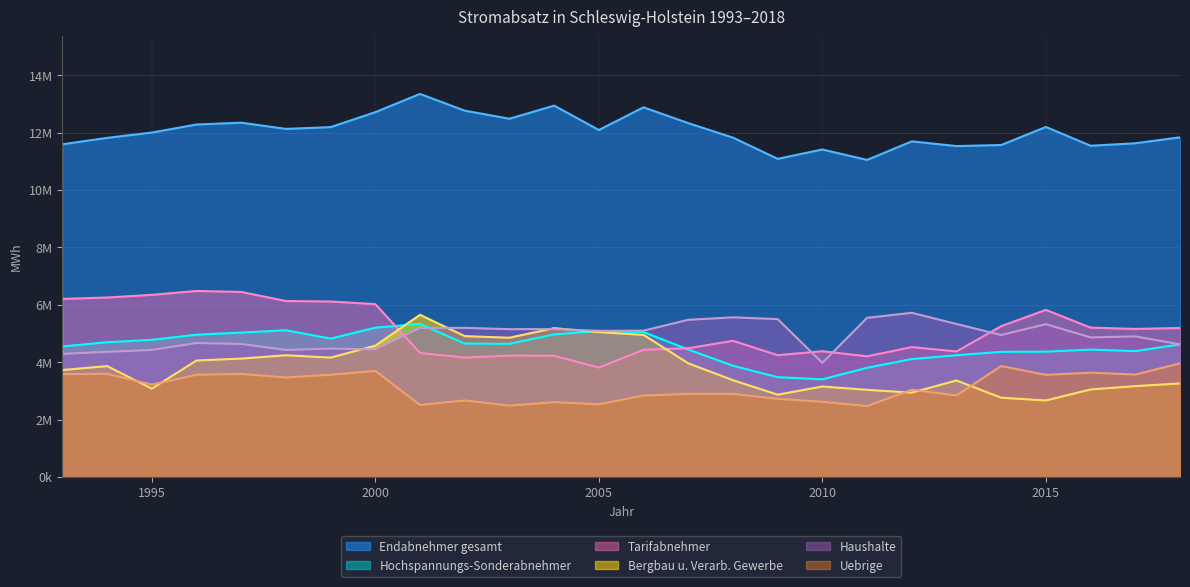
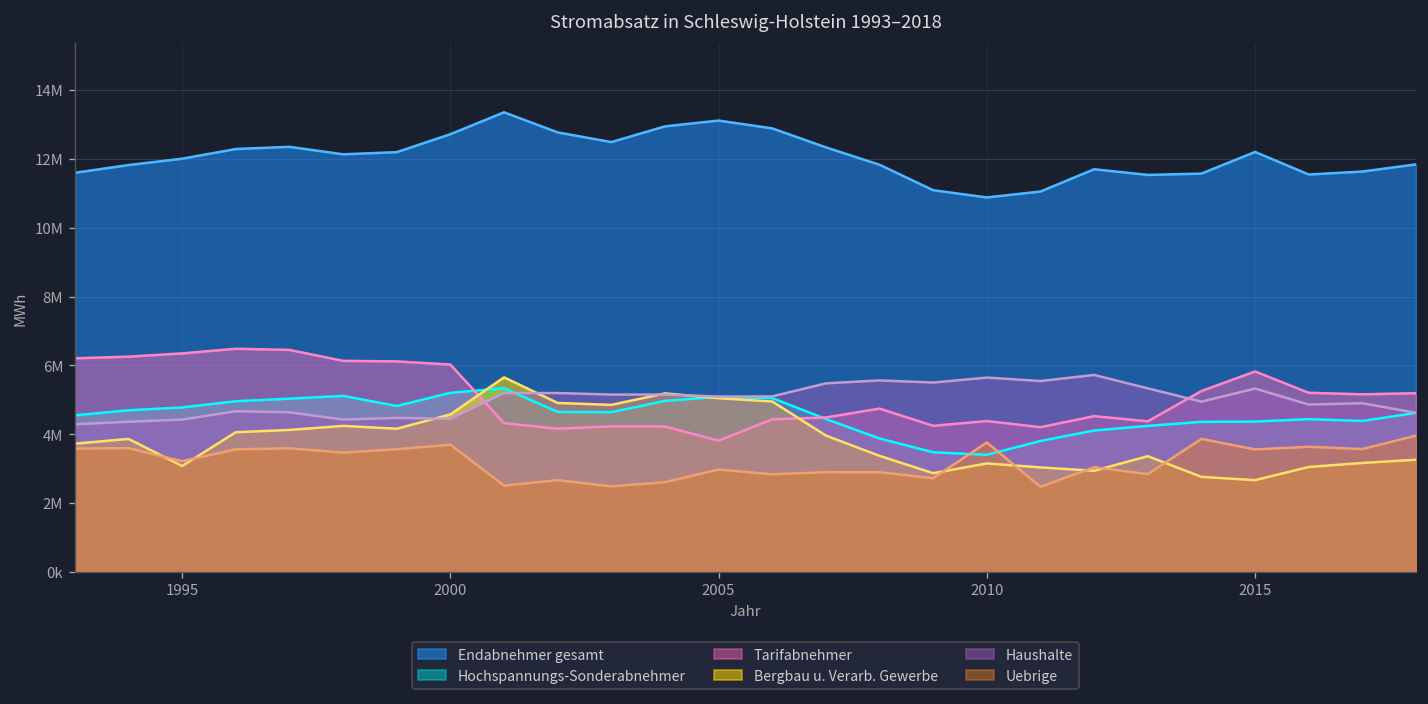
  {
    "Endabnehmer gesamt": {
      "1995": 12000000,
      "2000": 12700000,
-     "2005": 12100000,
-     "2010": 11400000,
+     "2005": 13100000,
+     "2010": 10900000,
      "2015": 12200000
    },
    "Hochspannungs-Sonderabnehmer": {
      "1995": 4800000,
      "2000": 5200000,
      "2010": 3400000,
      "2015": 4400000
    },
    "Tarifabnehmer": {
      "1995": 6300000,
      "2000": 6000000,
      "2005": 3800000,
      "2010": 4400000,
      "2015": 5800000
    },
    "Bergbau u. Verarb. Gewerbe": {
      "1995": 3100000,
      "2000": 4600000,
      "2010": 3200000,
      "2015": 2700000
    },
    "Haushalte": {
      "1995": 4400000,
      "2000": 4400000,
-     "2010": 4000000,
+     "2010": 5600000,
      "2015": 5300000
    },
    "Uebrige": {
      "1995": 3200000,
      "2000": 3700000,
-     "2005": 2500000,
-     "2010": 2600000,
+     "2005": 3000000,
+     "2010": 3800000,
      "2015": 3600000
    }
  }
